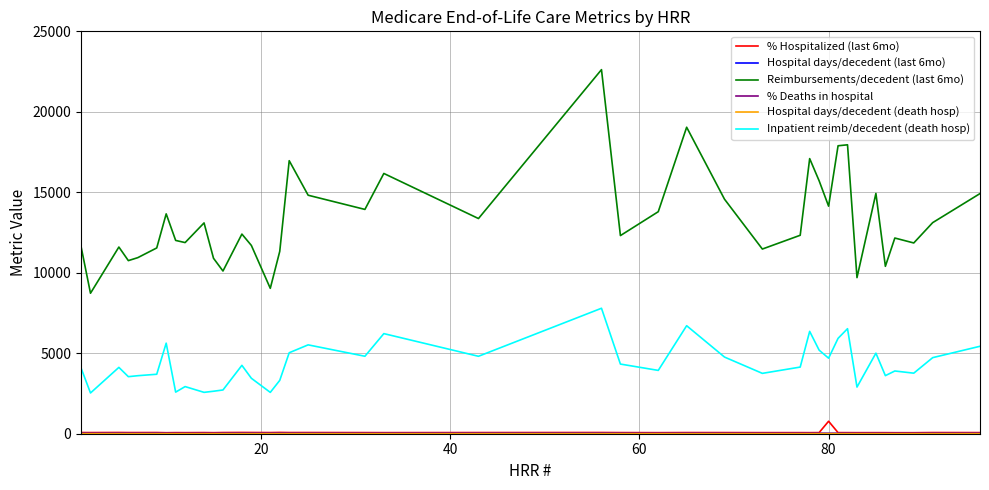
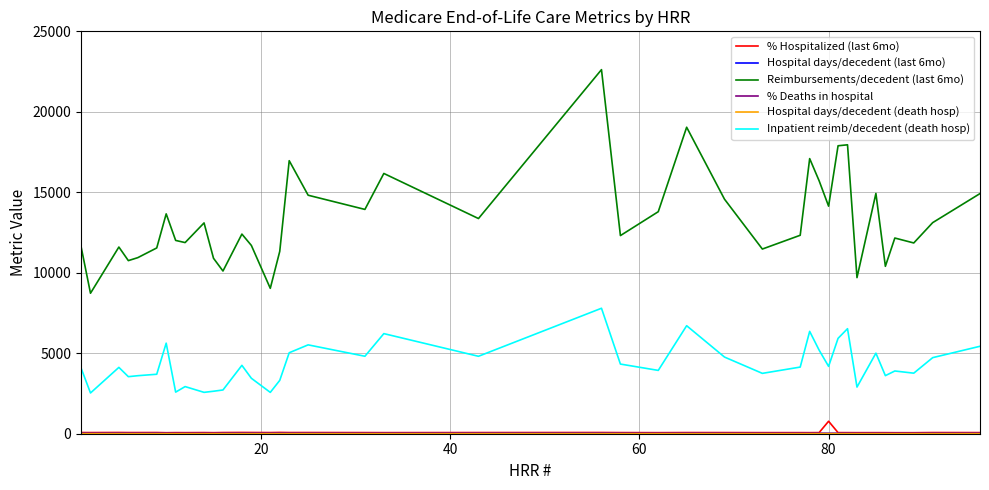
  {
    "% Hospitalized (last 6mo)": {
      "80": 800
    },
    "Reimbursements/decedent (last 6mo)": {
      "80": 14100
    },
    "Inpatient reimb/decedent (death hosp)": {
-     "80": 4700
+     "80": 4200
    }
  }
